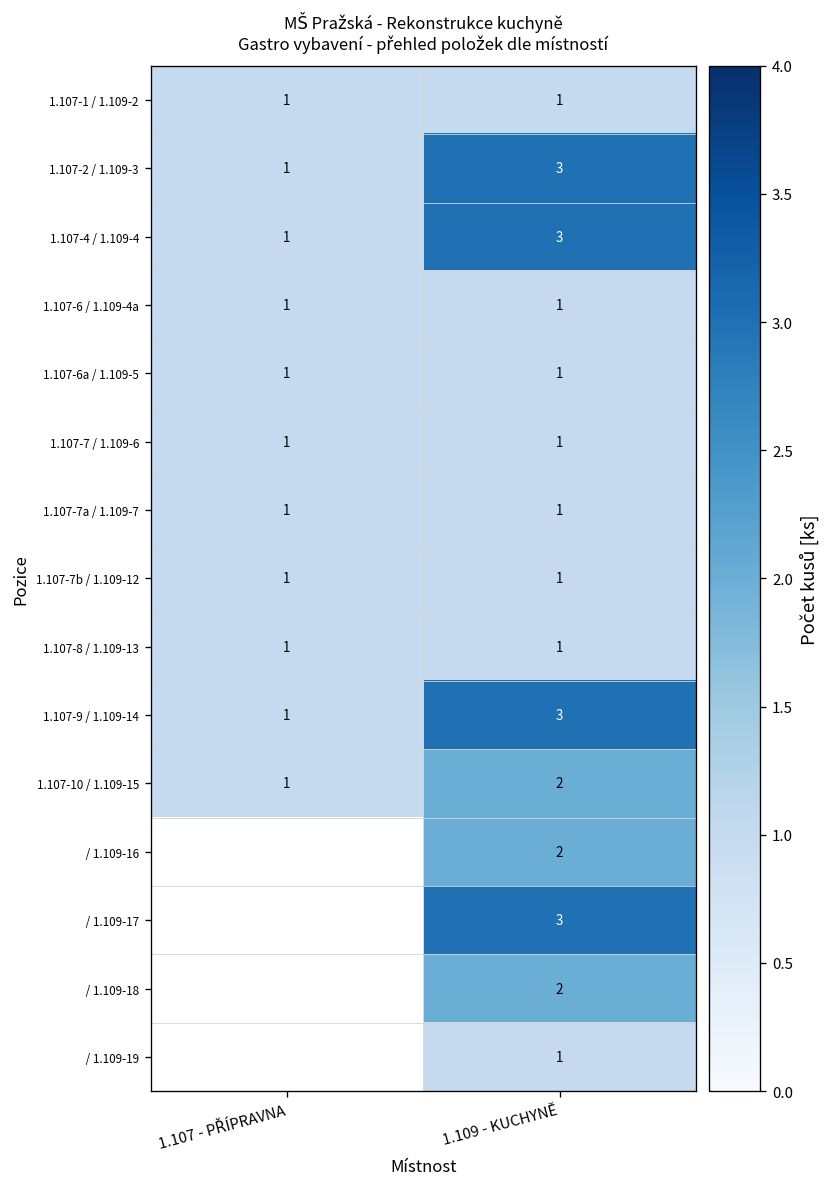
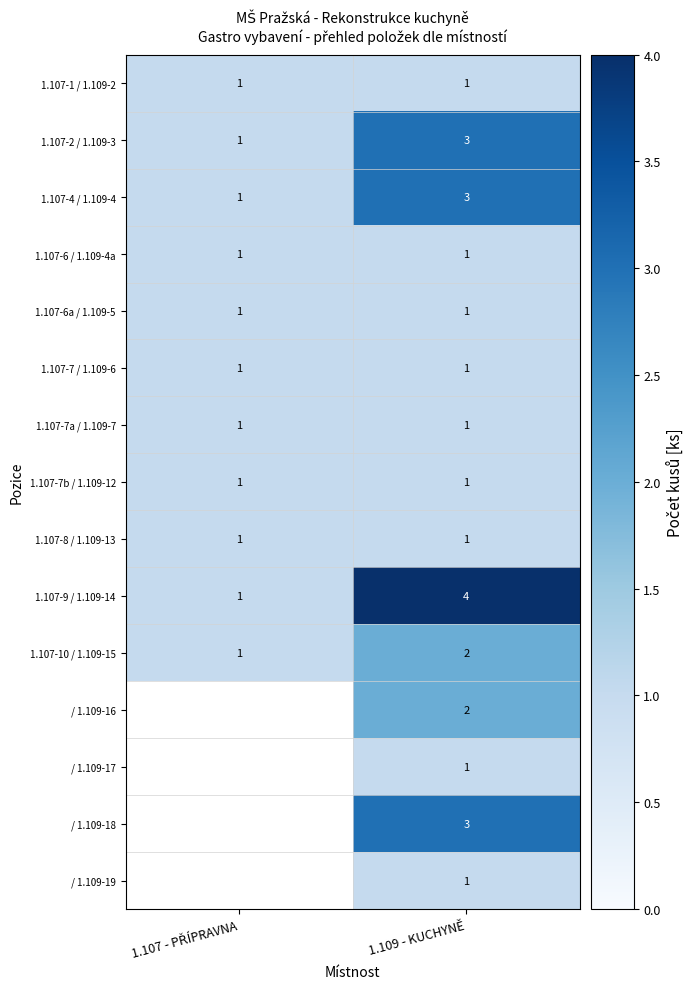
  {
    "1.107-1 / 1.109-2": {
      "1.107 - PŘÍPRAVNA": 1,
      "1.109 - KUCHYNĚ": 1
    },
    "1.107-2 / 1.109-3": {
      "1.107 - PŘÍPRAVNA": 1,
      "1.109 - KUCHYNĚ": 3
    },
    "1.107-4 / 1.109-4": {
      "1.107 - PŘÍPRAVNA": 1,
      "1.109 - KUCHYNĚ": 3
    },
    "1.107-6 / 1.109-4a": {
      "1.107 - PŘÍPRAVNA": 1,
      "1.109 - KUCHYNĚ": 1
    },
    "1.107-6a / 1.109-5": {
      "1.107 - PŘÍPRAVNA": 1,
      "1.109 - KUCHYNĚ": 1
    },
    "1.107-7 / 1.109-6": {
      "1.107 - PŘÍPRAVNA": 1,
      "1.109 - KUCHYNĚ": 1
    },
    "1.107-7a / 1.109-7": {
      "1.107 - PŘÍPRAVNA": 1,
      "1.109 - KUCHYNĚ": 1
    },
    "1.107-7b / 1.109-12": {
      "1.107 - PŘÍPRAVNA": 1,
      "1.109 - KUCHYNĚ": 1
    },
    "1.107-8 / 1.109-13": {
      "1.107 - PŘÍPRAVNA": 1,
      "1.109 - KUCHYNĚ": 1
    },
    "1.107-9 / 1.109-14": {
      "1.107 - PŘÍPRAVNA": 1,
-     "1.109 - KUCHYNĚ": 3
+     "1.109 - KUCHYNĚ": 4
    },
    "1.107-10 / 1.109-15": {
      "1.107 - PŘÍPRAVNA": 1,
      "1.109 - KUCHYNĚ": 2
    },
    "/ 1.109-16": {
      "1.109 - KUCHYNĚ": 2
    },
    "/ 1.109-17": {
-     "1.109 - KUCHYNĚ": 3
+     "1.109 - KUCHYNĚ": 1
    },
    "/ 1.109-18": {
-     "1.109 - KUCHYNĚ": 2
+     "1.109 - KUCHYNĚ": 3
    },
    "/ 1.109-19": {
      "1.109 - KUCHYNĚ": 1
    }
  }
